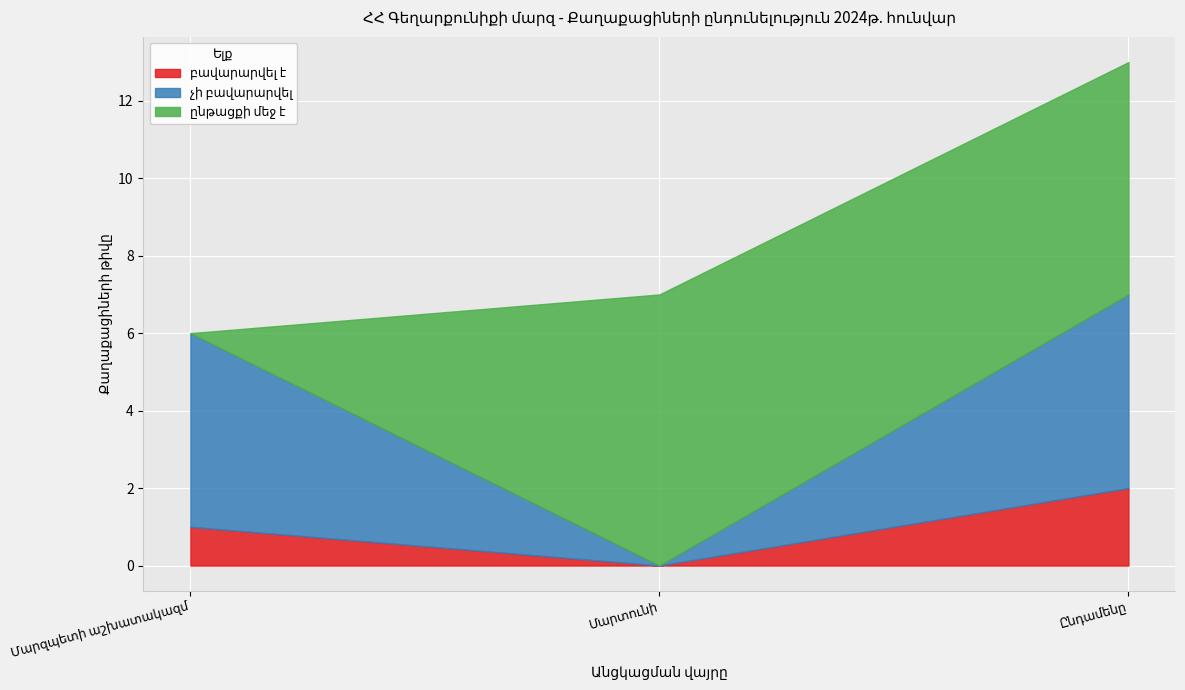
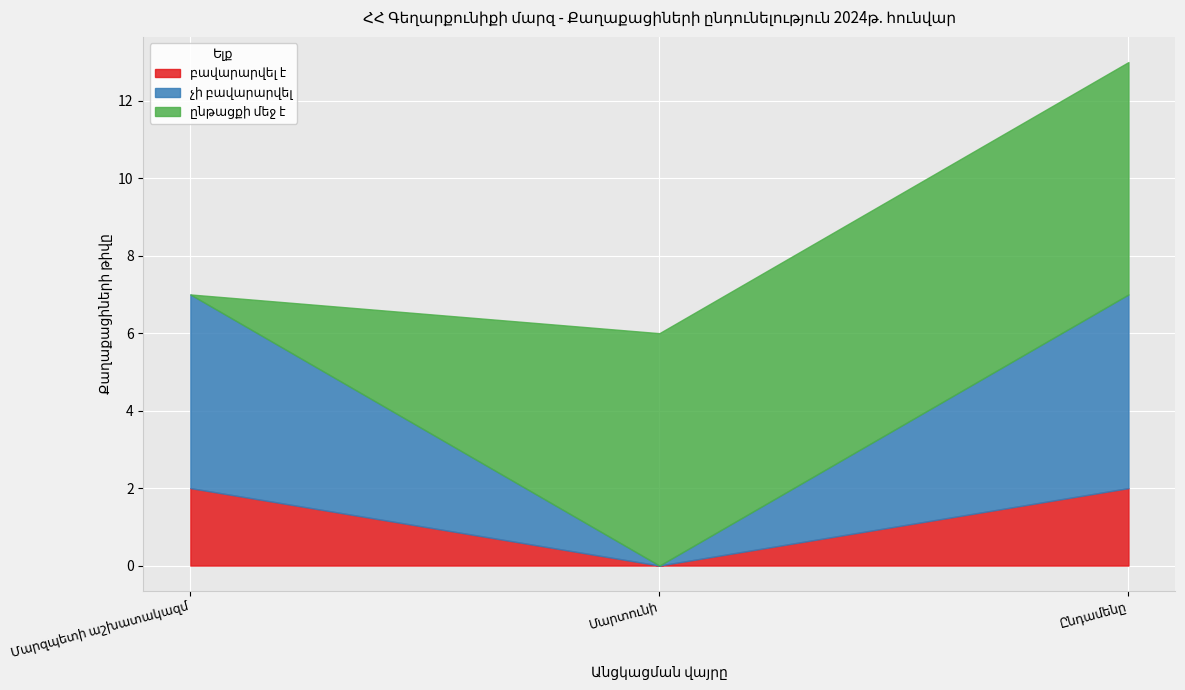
  {
    "բավարարվել է": {
-     "Մարզպետի աշխատակազմ": 1,
+     "Մարզպետի աշխատակազմ": 2,
      "Ընդամենը": 2
    },
    "ընթացքի մեջ է": {
-     "Մարտունի": 7,
+     "Մարտունի": 6,
      "Ընդամենը": 6
    }
  }
